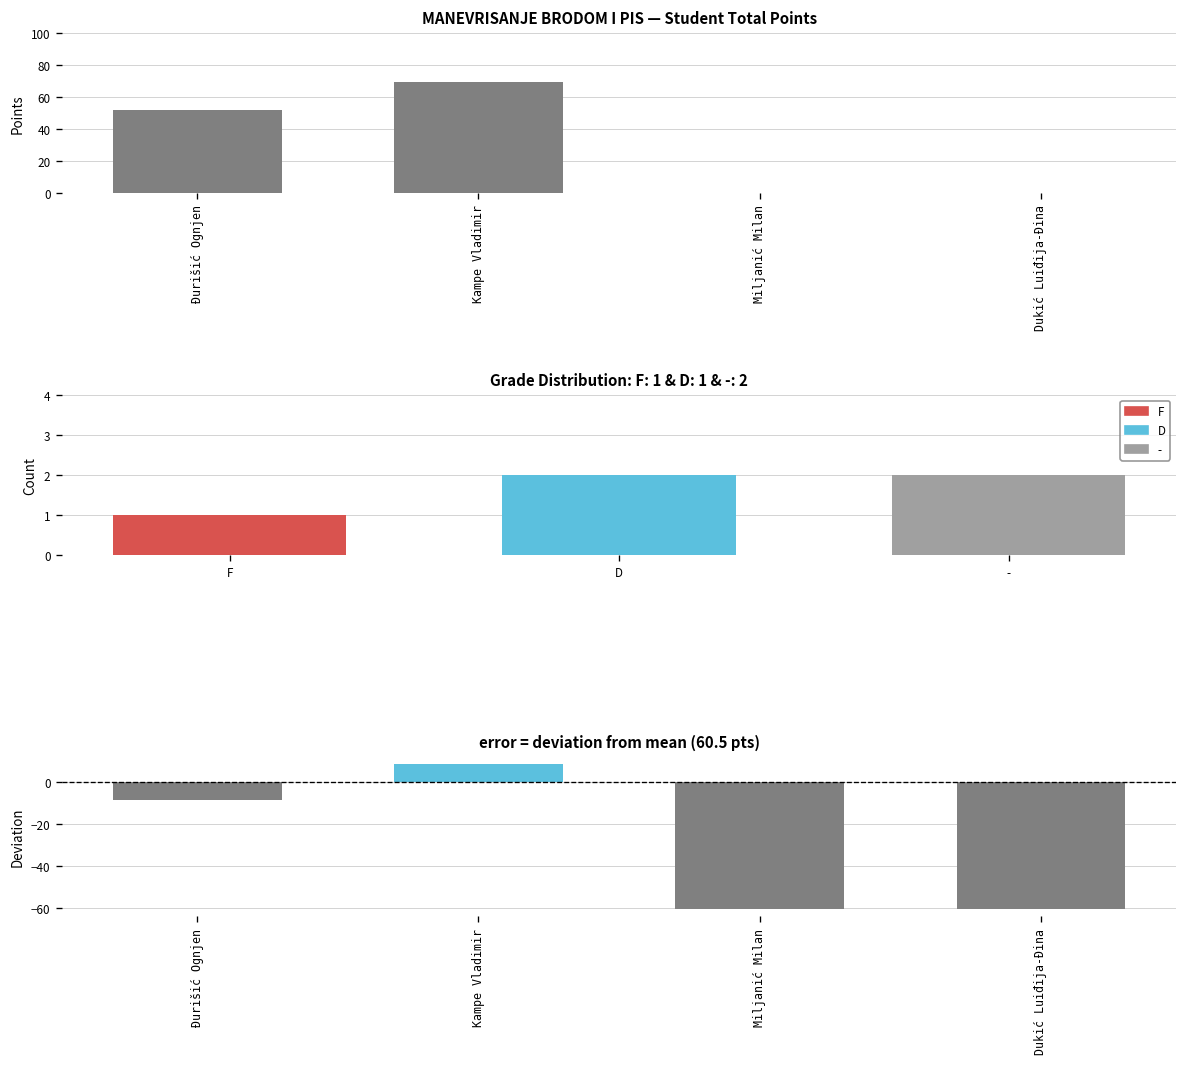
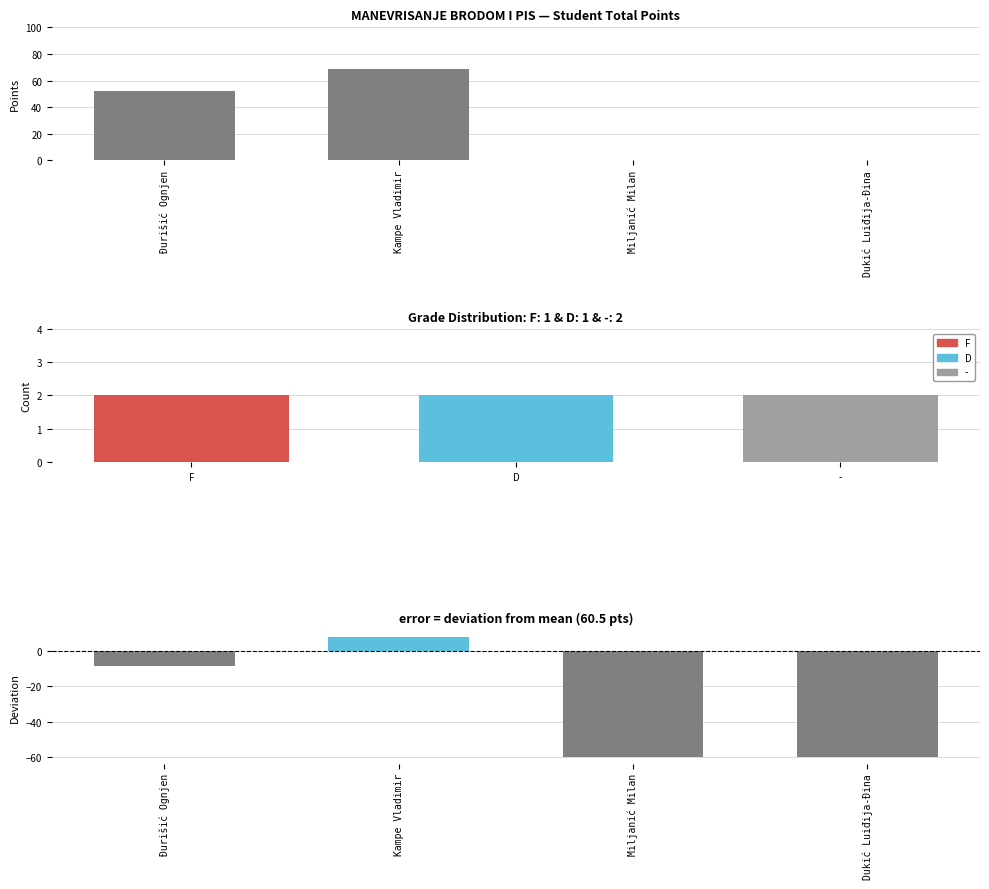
  {
    "MANEVRISANJE BRODOM I PIS — Student Total Points": {
      "Đurišić Ognjen": 52,
      "Kampe Vladimir": 69,
      "Miljanić Milan": 0,
      "Dukić Luiđija-Đina": 0
    },
    "Grade Distribution: F: 1 & D: 1 & -: 2": {
-     "F": 1,
+     "F": 2,
      "D": 2,
      "-": 2
    },
    "error = deviation from mean (60.5 pts)": {
      "Đurišić Ognjen": -9,
      "Kampe Vladimir": 9,
      "Miljanić Milan": -61,
      "Dukić Luiđija-Đina": -61
    }
  }
